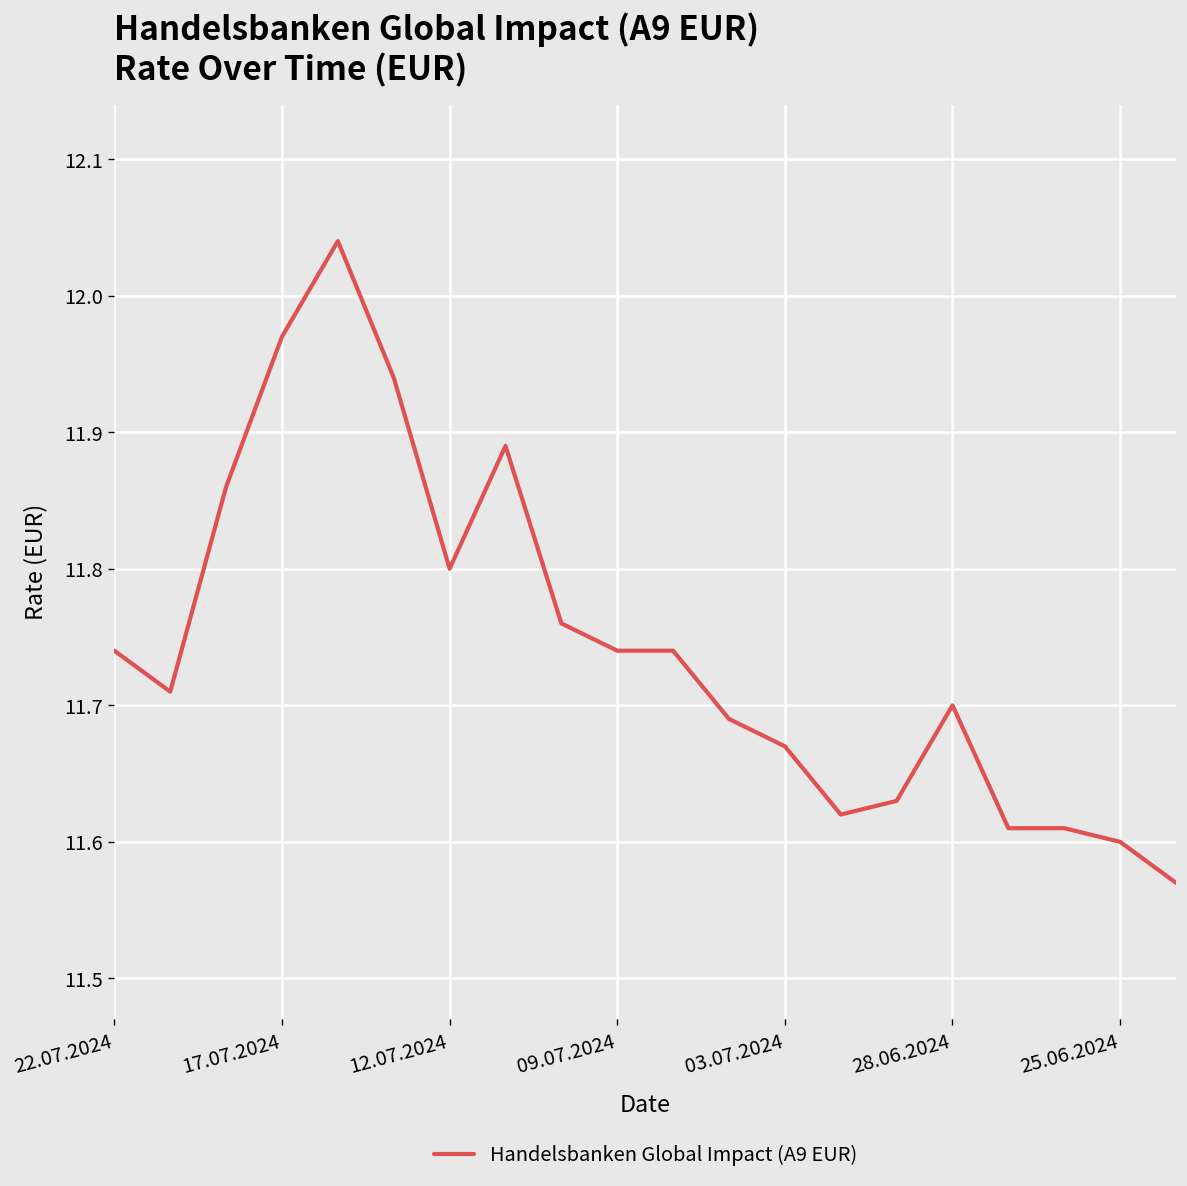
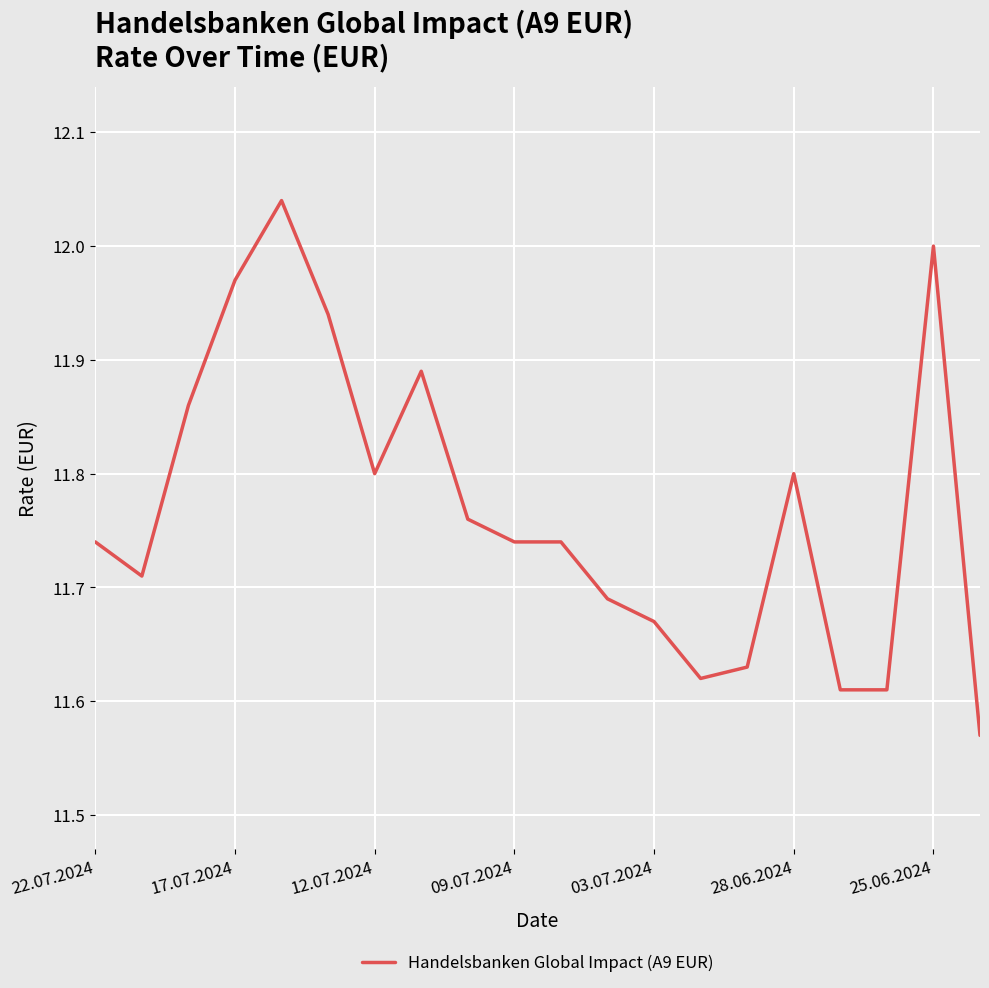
  {
    "22.07.2024": 11.740,
    "17.07.2024": 11.970,
    "12.07.2024": 11.8,
    "09.07.2024": 11.740,
    "03.07.2024": 11.670,
-   "28.06.2024": 11.7,
-   "25.06.2024": 11.6
+   "28.06.2024": 11.8,
+   "25.06.2024": 12.0
  }
